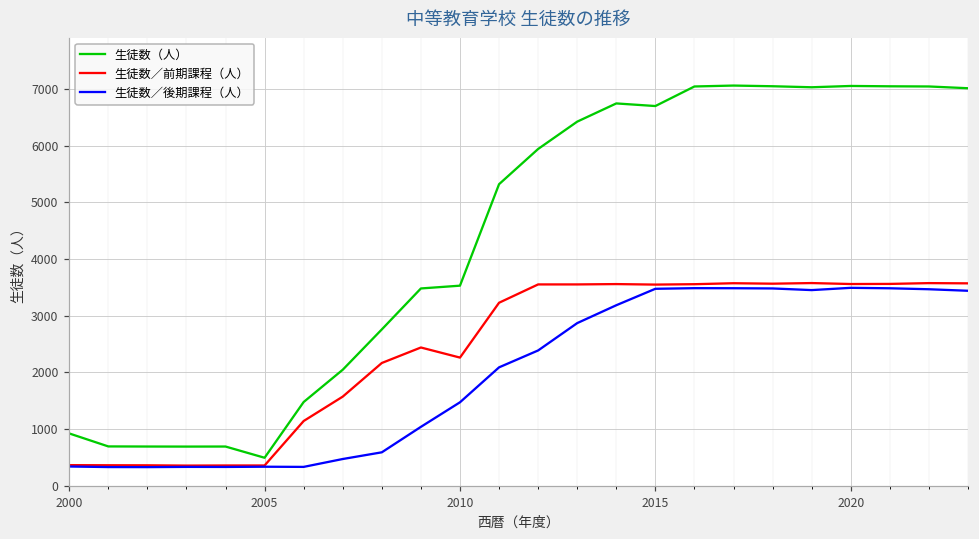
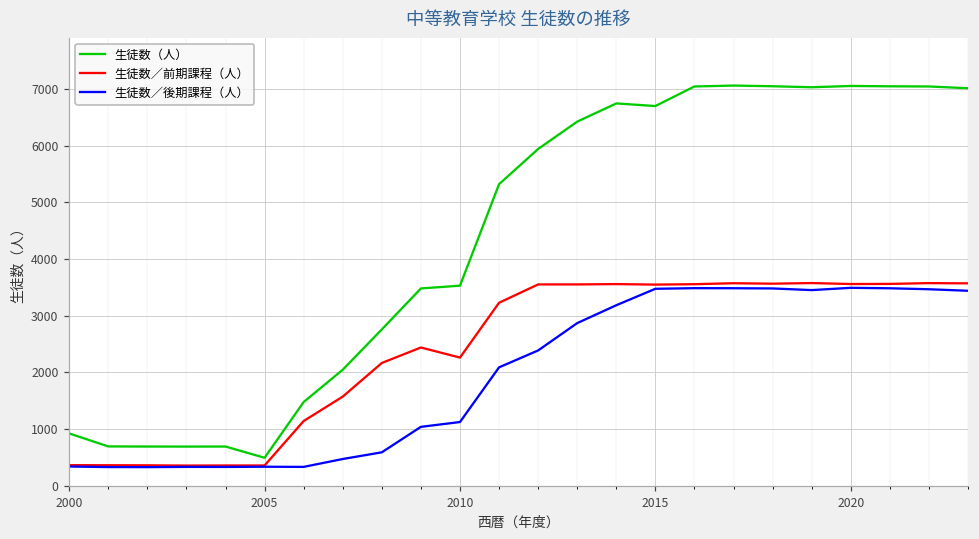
  {
    "生徒数（人）": {
      "2000": 900,
      "2005": 500,
      "2010": 3500,
      "2015": 6700,
      "2020": 7100
    },
    "生徒数／前期課程（人）": {
      "2010": 2300,
      "2015": 3500,
      "2020": 3600
    },
    "生徒数／後期課程（人）": {
-     "2010": 1500,
+     "2010": 1100,
      "2015": 3500,
      "2020": 3500
    }
  }
